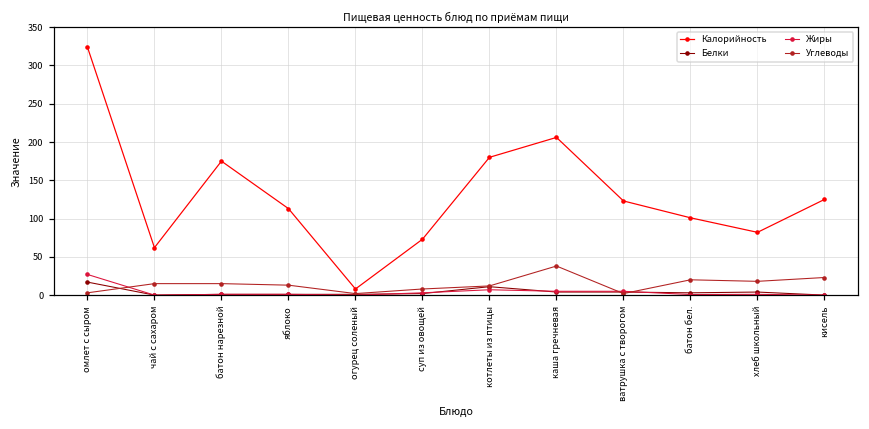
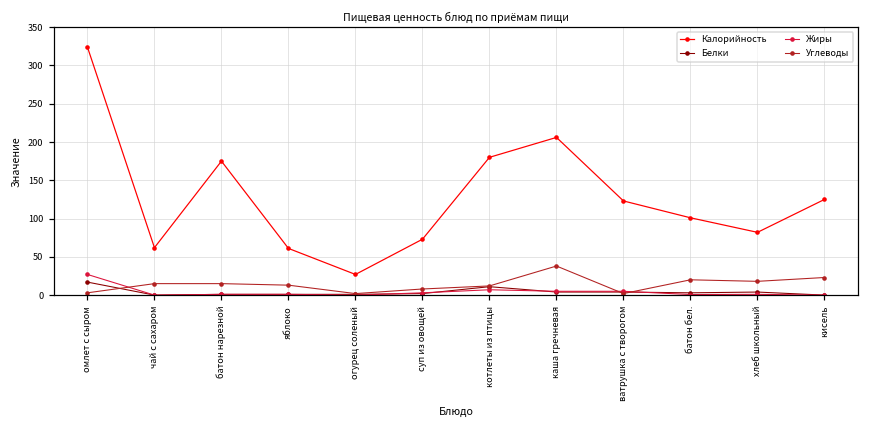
  {
    "Калорийность": {
      "омлет с сыром": 320,
      "чай с сахаром": 60,
      "батон нарезной": 180,
-     "яблоко": 110,
-     "огурец соленый": 10,
+     "яблоко": 60,
+     "огурец соленый": 30,
      "суп из овощей": 70,
      "котлеты из птицы": 180,
      "каша гречневая": 210,
      "ватрушка с творогом": 120,
      "батон бел.": 100,
      "хлеб школьный": 80,
      "кисель": 130
    },
    "Белки": {
      "омлет с сыром": 20
    }
  }
